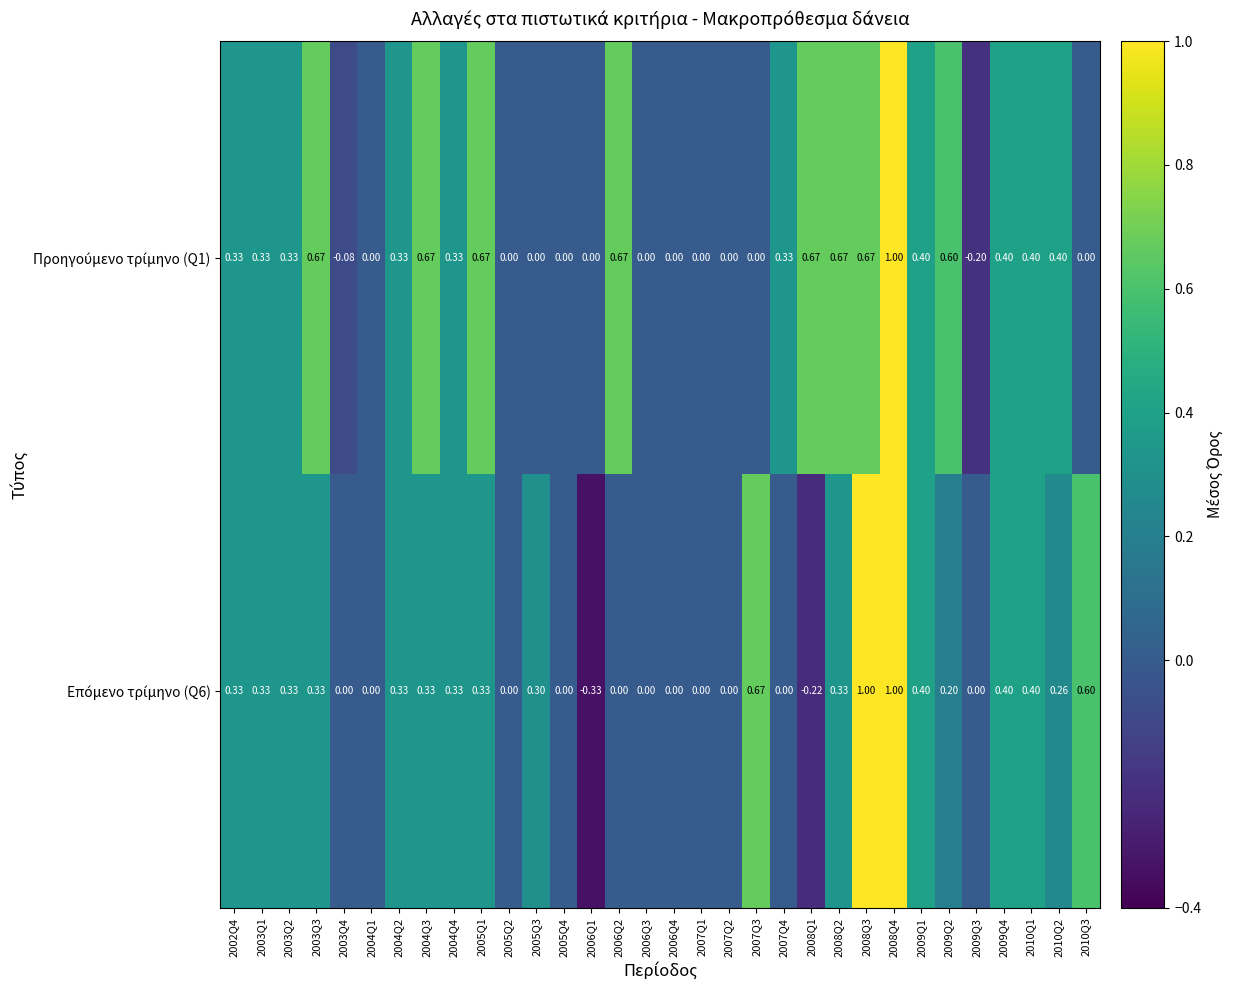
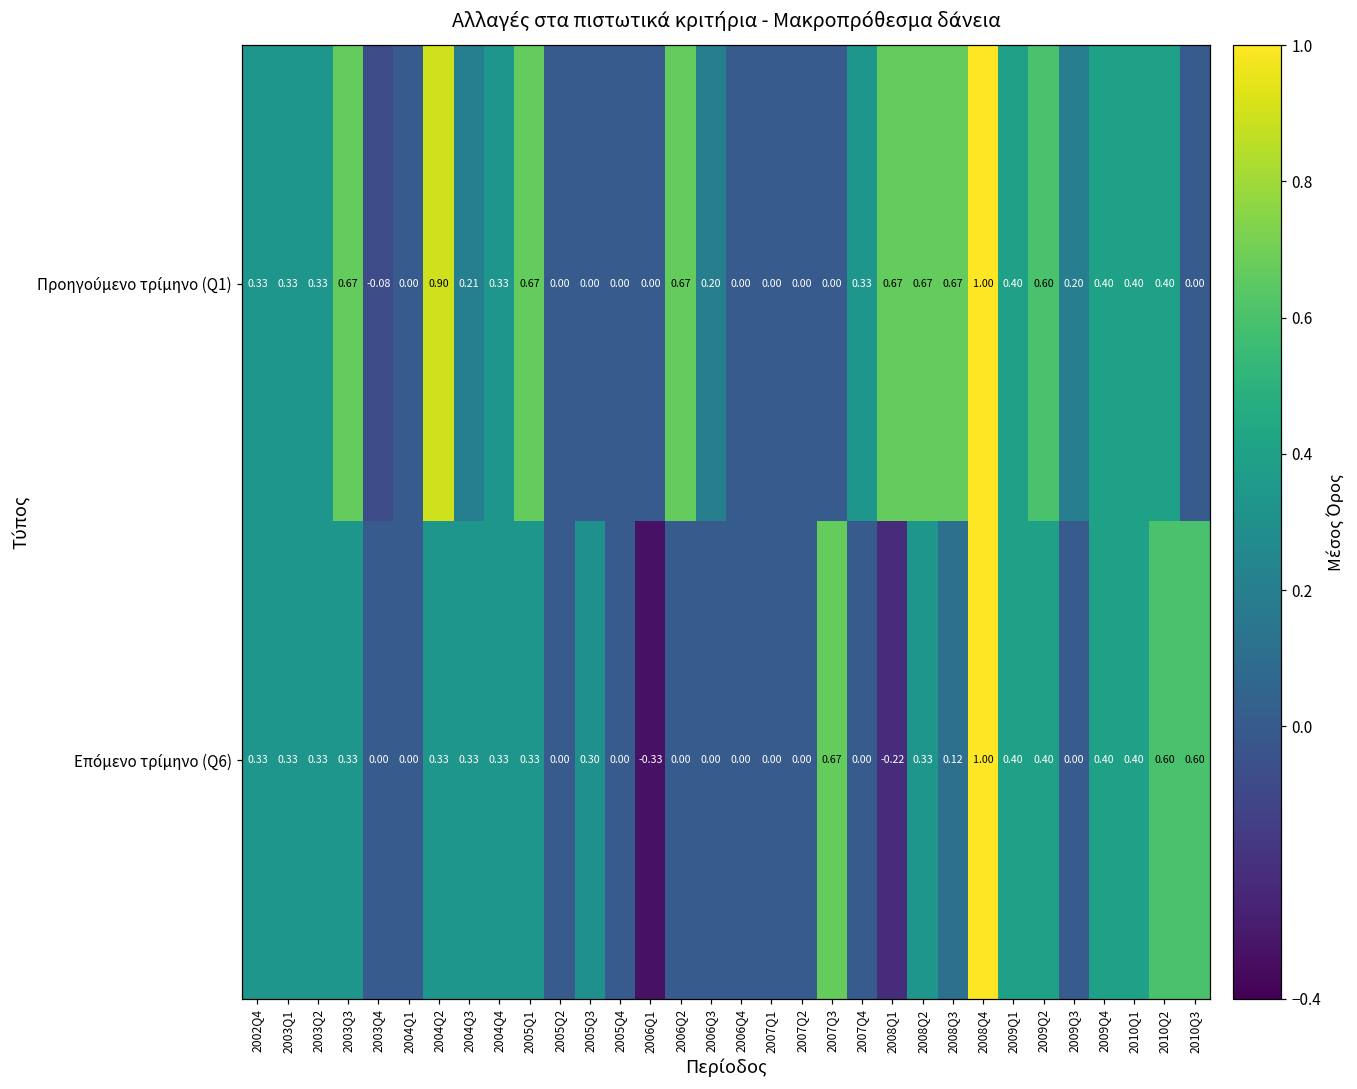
  {
    "Προηγούμενο τρίμηνο (Q1)": {
      "2002Q4": 0.33,
      "2003Q1": 0.33,
      "2003Q2": 0.33,
      "2003Q3": 0.67,
      "2003Q4": -0.08,
      "2004Q1": 0.00,
-     "2004Q2": 0.33,
-     "2004Q3": 0.67,
+     "2004Q2": 0.90,
+     "2004Q3": 0.21,
      "2004Q4": 0.33,
      "2005Q1": 0.67,
      "2005Q2": 0.00,
      "2005Q3": 0.00,
      "2005Q4": 0.00,
      "2006Q1": 0.00,
      "2006Q2": 0.67,
-     "2006Q3": 0.00,
+     "2006Q3": 0.20,
      "2006Q4": 0.00,
      "2007Q1": 0.00,
      "2007Q2": 0.00,
      "2007Q3": 0.00,
      "2007Q4": 0.33,
      "2008Q1": 0.67,
      "2008Q2": 0.67,
      "2008Q3": 0.67,
      "2008Q4": 1.00,
      "2009Q1": 0.40,
      "2009Q2": 0.60,
-     "2009Q3": -0.20,
+     "2009Q3": 0.20,
      "2009Q4": 0.40,
      "2010Q1": 0.40,
      "2010Q2": 0.40,
      "2010Q3": 0.00
    },
    "Επόμενο τρίμηνο (Q6)": {
      "2002Q4": 0.33,
      "2003Q1": 0.33,
      "2003Q2": 0.33,
      "2003Q3": 0.33,
      "2003Q4": 0.00,
      "2004Q1": 0.00,
      "2004Q2": 0.33,
      "2004Q3": 0.33,
      "2004Q4": 0.33,
      "2005Q1": 0.33,
      "2005Q2": 0.00,
      "2005Q3": 0.30,
      "2005Q4": 0.00,
      "2006Q1": -0.33,
      "2006Q2": 0.00,
      "2006Q3": 0.00,
      "2006Q4": 0.00,
      "2007Q1": 0.00,
      "2007Q2": 0.00,
      "2007Q3": 0.67,
      "2007Q4": 0.00,
      "2008Q1": -0.22,
      "2008Q2": 0.33,
-     "2008Q3": 1.00,
+     "2008Q3": 0.12,
      "2008Q4": 1.00,
      "2009Q1": 0.40,
-     "2009Q2": 0.20,
+     "2009Q2": 0.40,
      "2009Q3": 0.00,
      "2009Q4": 0.40,
      "2010Q1": 0.40,
-     "2010Q2": 0.26,
+     "2010Q2": 0.60,
      "2010Q3": 0.60
    }
  }
